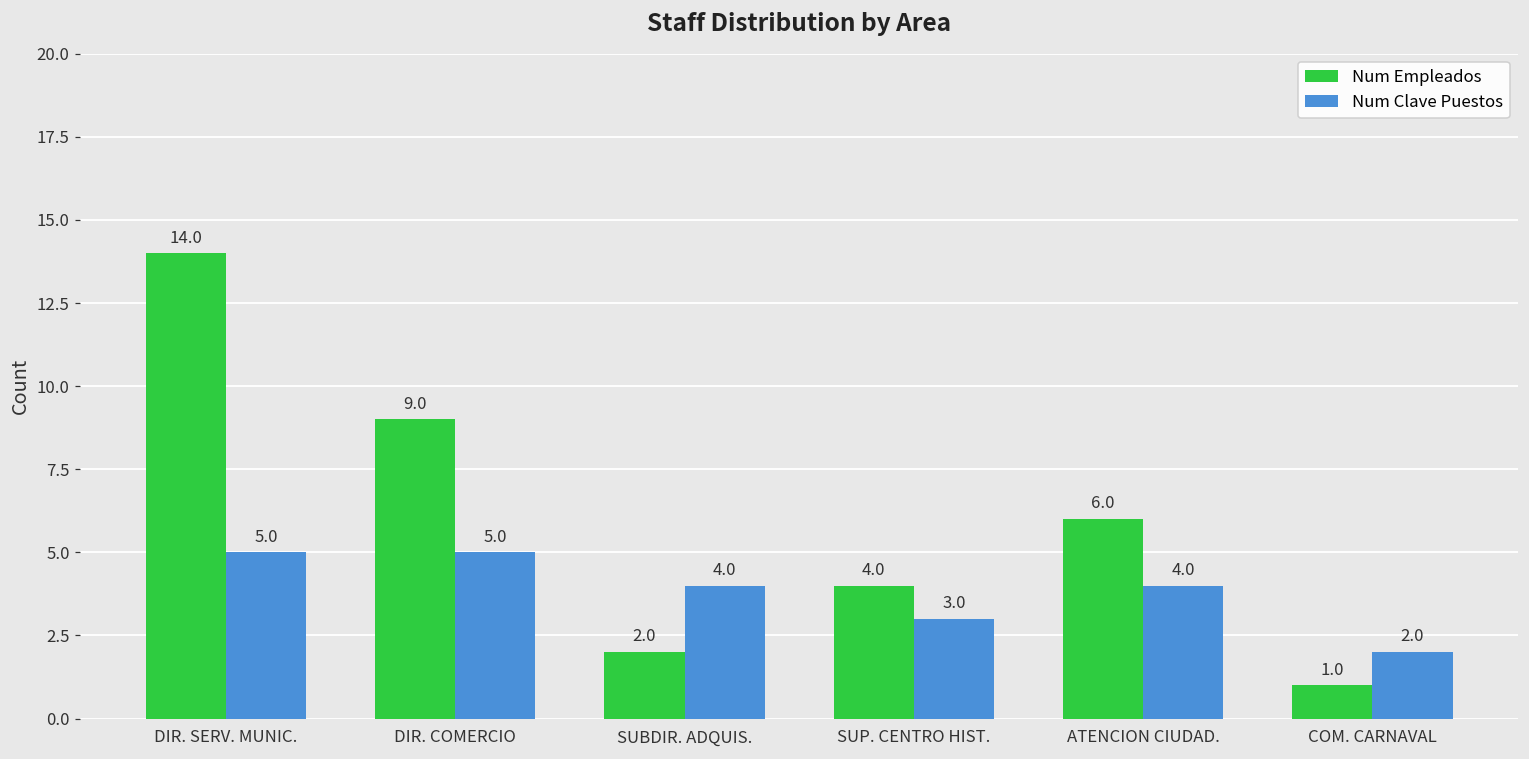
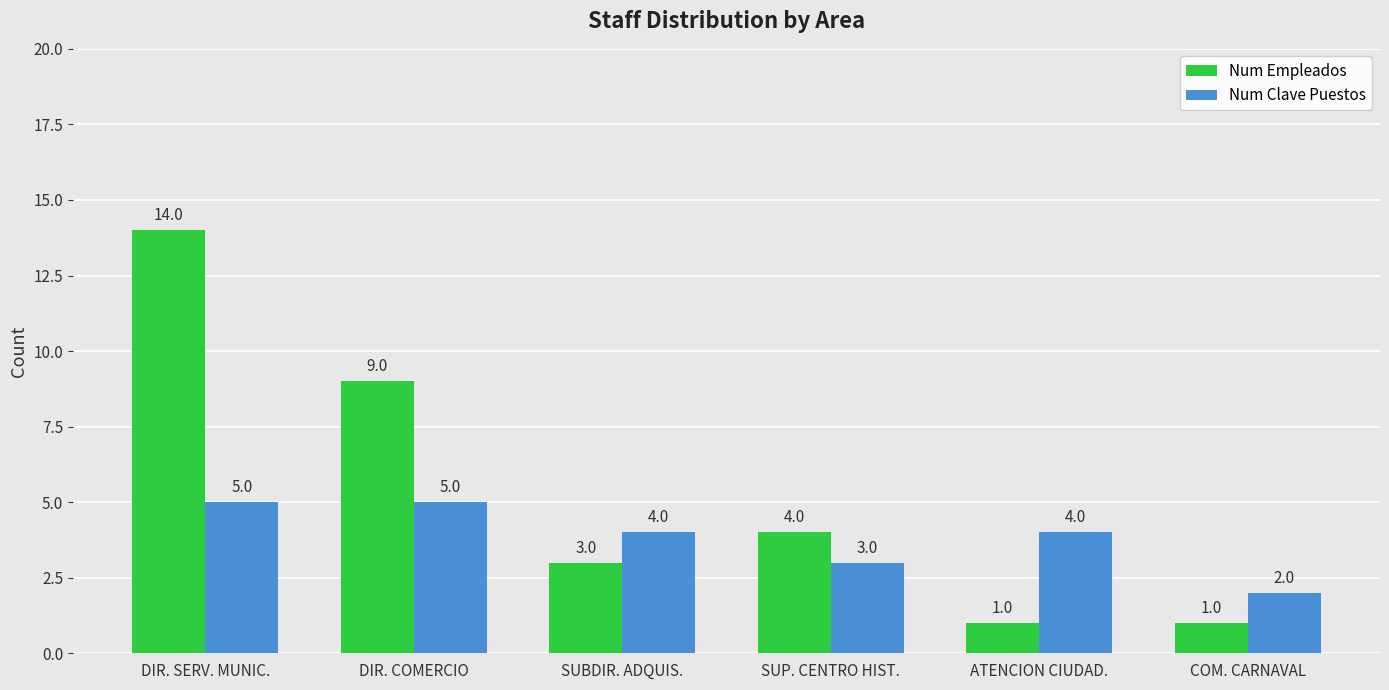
  {
    "Num Empleados": {
      "DIR. SERV. MUNIC.": 14.0,
      "DIR. COMERCIO": 9.0,
-     "SUBDIR. ADQUIS.": 2.0,
+     "SUBDIR. ADQUIS.": 3.0,
      "SUP. CENTRO HIST.": 4.0,
-     "ATENCION CIUDAD.": 6.0,
+     "ATENCION CIUDAD.": 1.0,
      "COM. CARNAVAL": 1.0
    },
    "Num Clave Puestos": {
      "DIR. SERV. MUNIC.": 5.0,
      "DIR. COMERCIO": 5.0,
      "SUBDIR. ADQUIS.": 4.0,
      "SUP. CENTRO HIST.": 3.0,
      "ATENCION CIUDAD.": 4.0,
      "COM. CARNAVAL": 2.0
    }
  }
